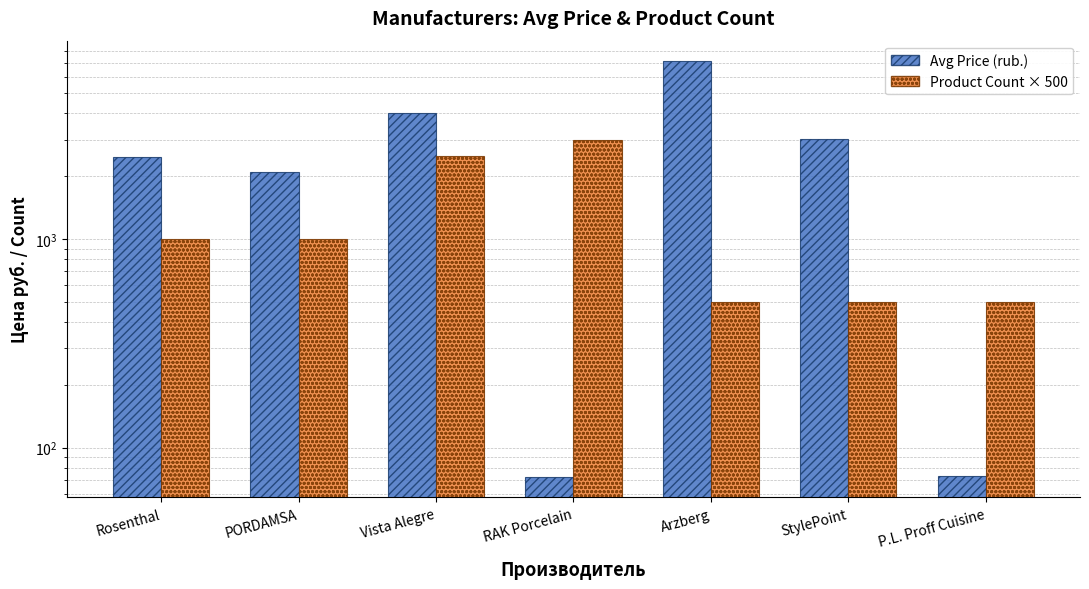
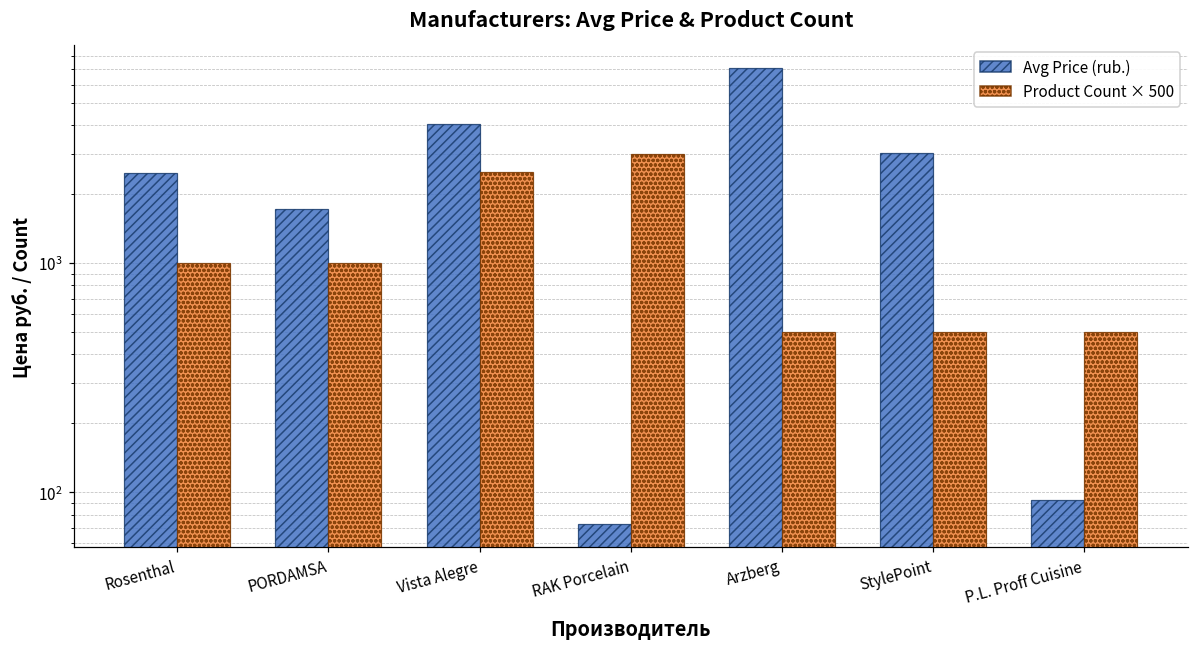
  {
    "Avg Price (rub.)": {
      "Rosenthal": 2500,
-     "PORDAMSA": 2100,
+     "PORDAMSA": 1700,
      "Vista Alegre": 4000,
      "RAK Porcelain": 73,
      "Arzberg": 7100,
      "StylePoint": 3000,
-     "P.L. Proff Cuisine": 73
+     "P.L. Proff Cuisine": 90
    }
  }
